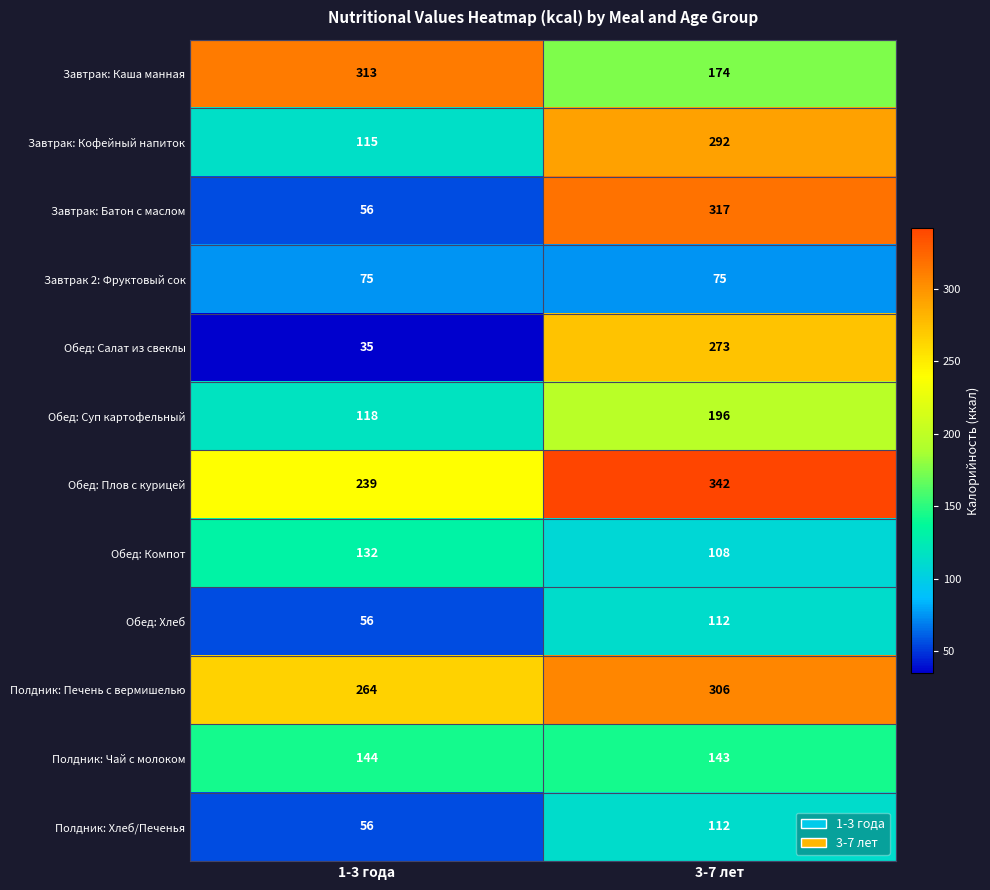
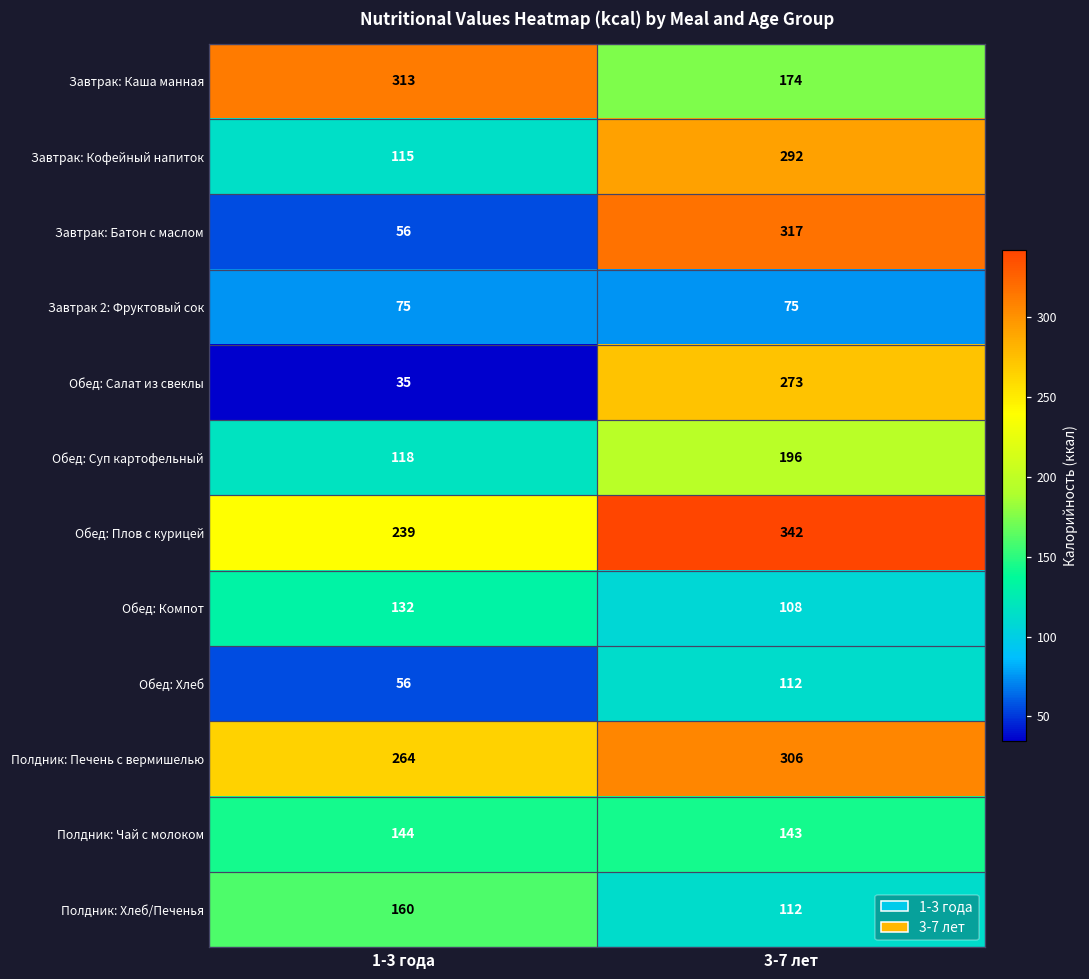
  {
    "Завтрак: Каша манная": {
      "1-3 года": 313,
      "3-7 лет": 174
    },
    "Завтрак: Кофейный напиток": {
      "1-3 года": 115,
      "3-7 лет": 292
    },
    "Завтрак: Батон с маслом": {
      "1-3 года": 56,
      "3-7 лет": 317
    },
    "Завтрак 2: Фруктовый сок": {
      "1-3 года": 75,
      "3-7 лет": 75
    },
    "Обед: Салат из свеклы": {
      "1-3 года": 35,
      "3-7 лет": 273
    },
    "Обед: Суп картофельный": {
      "1-3 года": 118,
      "3-7 лет": 196
    },
    "Обед: Плов с курицей": {
      "1-3 года": 239,
      "3-7 лет": 342
    },
    "Обед: Компот": {
      "1-3 года": 132,
      "3-7 лет": 108
    },
    "Обед: Хлеб": {
      "1-3 года": 56,
      "3-7 лет": 112
    },
    "Полдник: Печень с вермишелью": {
      "1-3 года": 264,
      "3-7 лет": 306
    },
    "Полдник: Чай с молоком": {
      "1-3 года": 144,
      "3-7 лет": 143
    },
    "Полдник: Хлеб/Печенья": {
-     "1-3 года": 56,
+     "1-3 года": 160,
      "3-7 лет": 112
    }
  }
